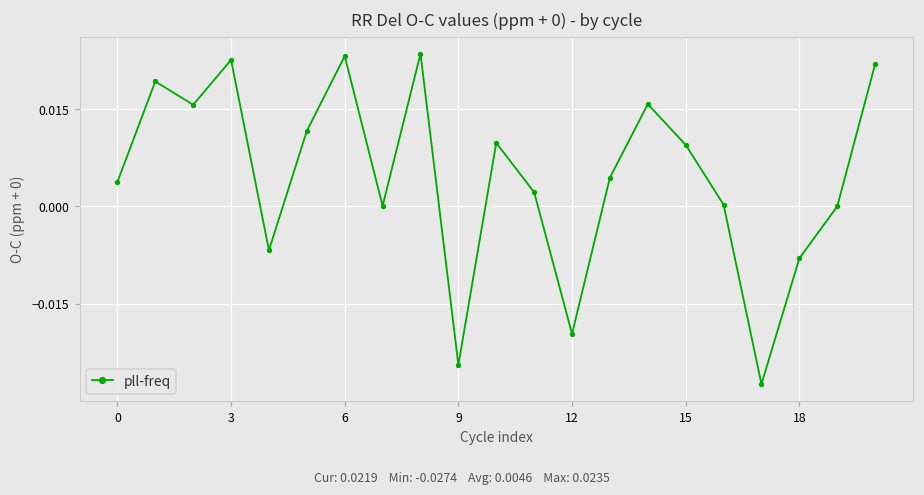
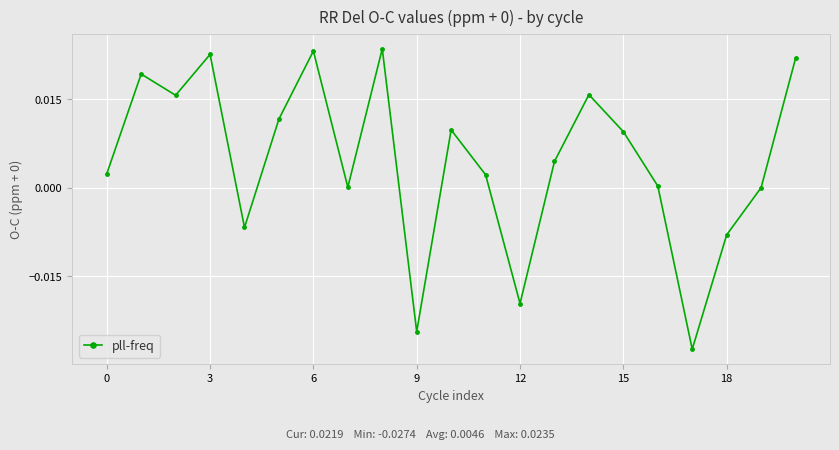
  {
-   "0": 0.004,
+   "0": 0.002,
    "3": 0.023,
    "6": 0.023,
    "9": -0.024,
    "12": -0.020,
    "15": 0.009,
    "18": -0.008
  }
